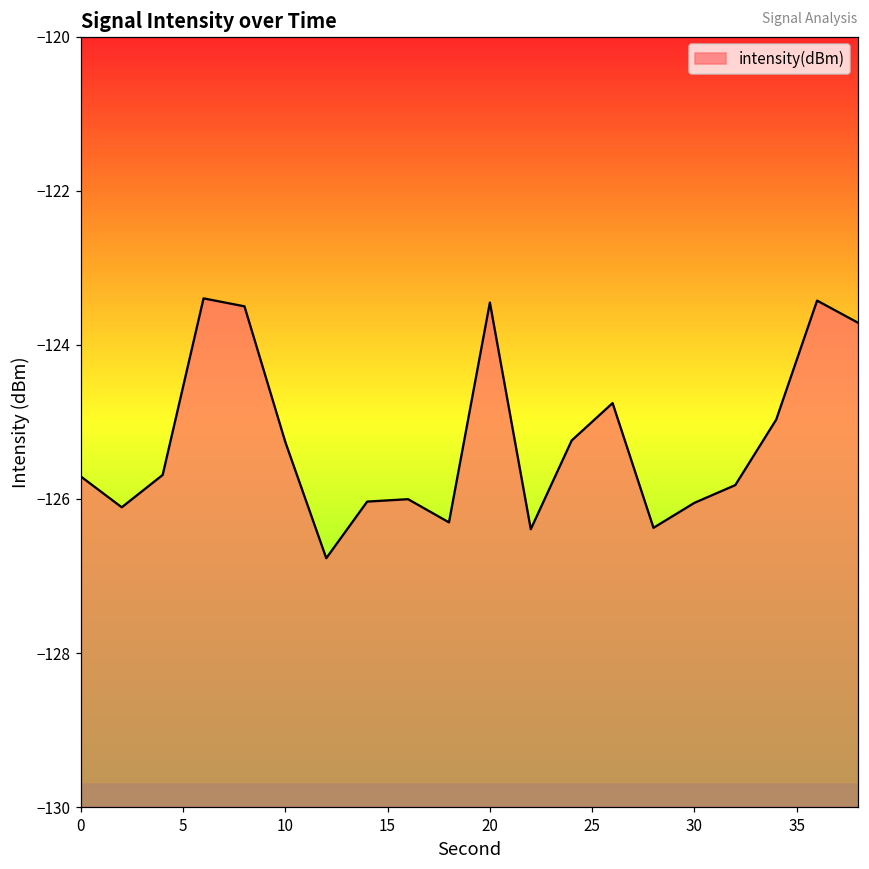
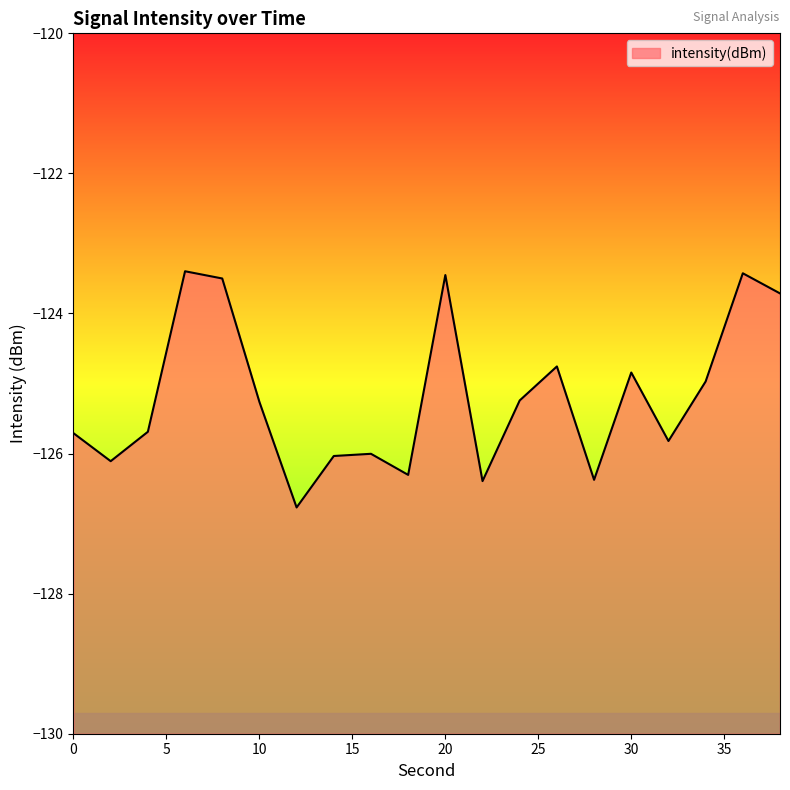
  {
    "0": -125.7,
    "10": -125.3,
    "20": -123.5,
-   "30": -126.1
+   "30": -124.8
  }
